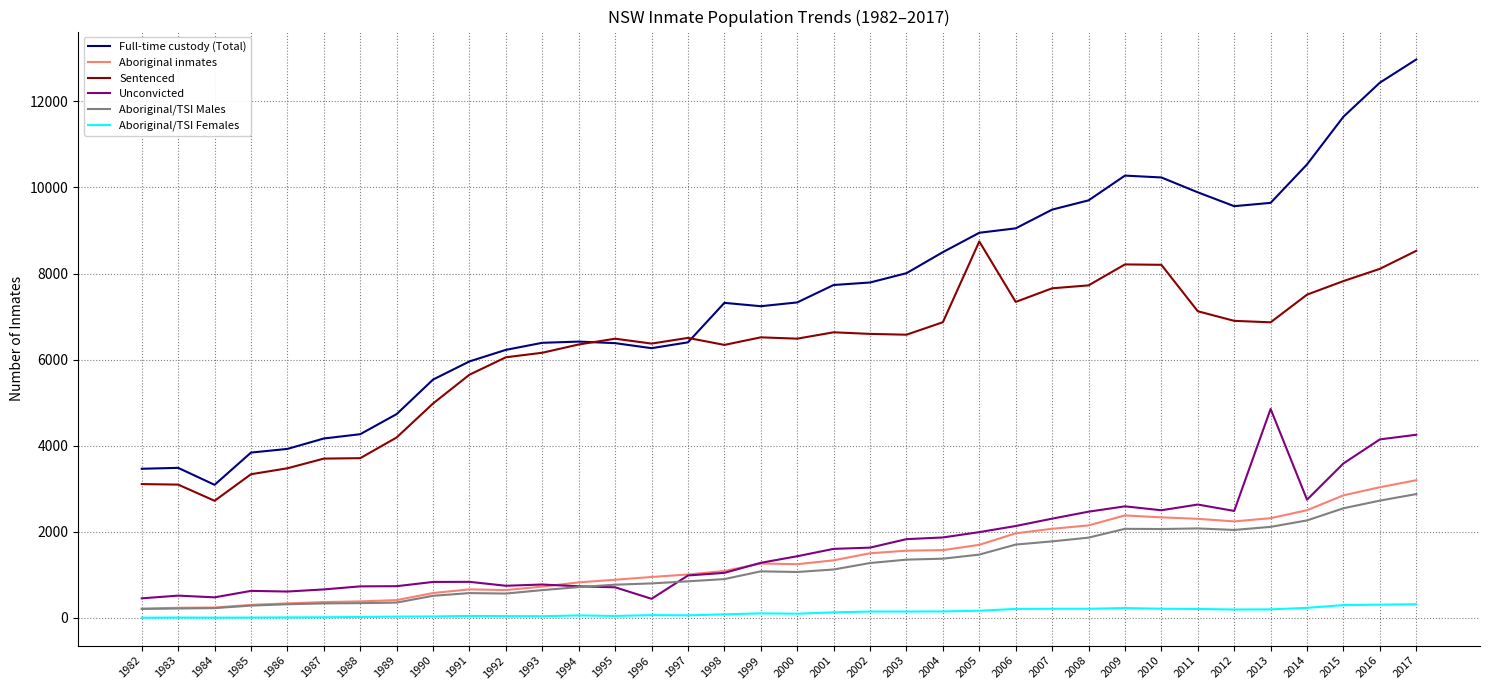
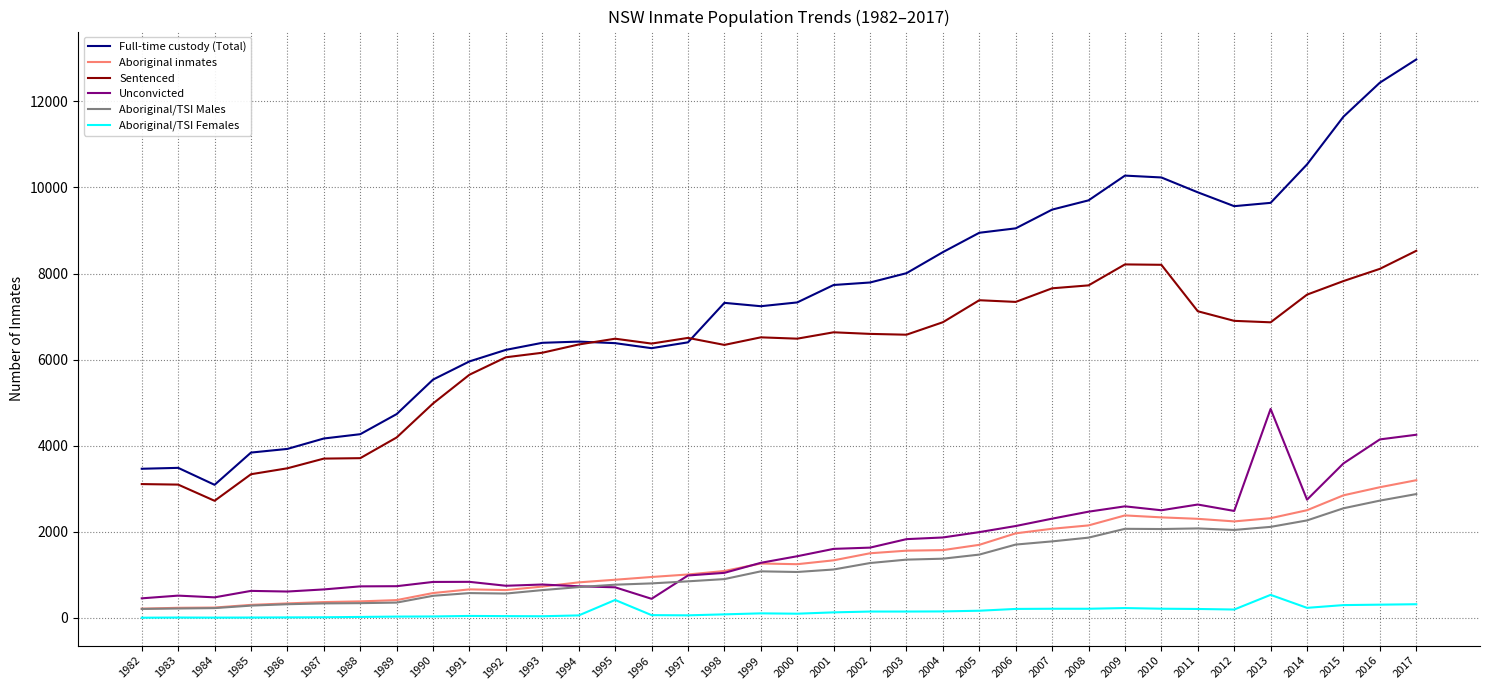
  {
    "Full-time custody (Total)": {
      "1982": 3500,
      "1983": 3500,
      "1984": 3100,
      "1985": 3800,
      "1986": 3900,
      "1987": 4200,
      "1988": 4300,
      "1989": 4700,
      "1990": 5500,
      "1991": 6000,
      "1992": 6200,
      "1993": 6400,
      "1994": 6400,
      "1995": 6400,
      "1996": 6300,
      "1997": 6400,
      "1998": 7300,
      "1999": 7200,
      "2000": 7300,
      "2001": 7700,
      "2002": 7800,
      "2003": 8000,
      "2004": 8500,
      "2005": 8900,
      "2006": 9100,
      "2007": 9500,
      "2008": 9700,
      "2009": 10300,
      "2010": 10200,
      "2011": 9900,
      "2012": 9600,
      "2013": 9600,
      "2014": 10500,
      "2015": 11600,
      "2016": 12400,
      "2017": 13000
    },
    "Aboriginal inmates": {
      "1990": 600,
      "1991": 700,
      "1992": 600,
      "1994": 800,
      "1995": 900,
      "1996": 1000,
      "2000": 1200,
      "2001": 1300,
      "2002": 1500,
      "2003": 1600,
      "2004": 1600,
      "2005": 1700,
      "2006": 2000,
      "2007": 2100,
      "2008": 2200,
      "2009": 2400,
      "2010": 2300,
      "2011": 2300,
      "2012": 2200,
      "2013": 2300,
      "2014": 2500,
      "2015": 2800,
      "2016": 3000,
      "2017": 3200
    },
    "Sentenced": {
      "1982": 3100,
      "1983": 3100,
      "1984": 2700,
      "1985": 3300,
      "1986": 3500,
      "1987": 3700,
      "1988": 3700,
      "1989": 4200,
      "1990": 5000,
      "1991": 5700,
      "1992": 6100,
      "1993": 6200,
      "1994": 6400,
      "1995": 6500,
      "1996": 6400,
      "1997": 6500,
      "1998": 6300,
      "1999": 6500,
      "2000": 6500,
      "2001": 6600,
      "2002": 6600,
      "2003": 6600,
      "2004": 6900,
-     "2005": 8700,
+     "2005": 7400,
      "2006": 7300,
      "2007": 7700,
      "2008": 7700,
      "2009": 8200,
      "2010": 8200,
      "2011": 7100,
      "2012": 6900,
      "2013": 6900,
      "2014": 7500,
      "2015": 7800,
      "2016": 8100,
      "2017": 8500
    },
    "Unconvicted": {
      "1982": 500,
      "1983": 500,
      "1984": 500,
      "1985": 600,
      "1986": 600,
      "1987": 700,
      "1988": 700,
      "1989": 700,
      "1990": 800,
      "1991": 800,
      "1992": 700,
      "1995": 700,
      "1996": 400,
      "2000": 1400,
      "2001": 1600,
      "2002": 1600,
      "2003": 1800,
      "2004": 1900,
      "2005": 2000,
      "2006": 2100,
      "2007": 2300,
      "2008": 2500,
      "2009": 2600,
      "2010": 2500,
      "2011": 2600,
      "2012": 2500,
      "2013": 4900,
      "2014": 2700,
      "2015": 3600,
      "2016": 4100,
      "2017": 4300
    },
    "Aboriginal/TSI Males": {
      "1990": 500,
      "1991": 600,
      "1992": 600,
      "1993": 600,
      "1995": 800,
      "1996": 800,
      "1997": 900,
      "1998": 900,
      "1999": 1100,
      "2000": 1100,
      "2001": 1100,
      "2002": 1300,
      "2003": 1400,
      "2004": 1400,
      "2005": 1500,
      "2006": 1700,
      "2007": 1800,
      "2008": 1900,
      "2009": 2100,
      "2010": 2100,
      "2011": 2100,
      "2012": 2000,
      "2013": 2100,
      "2014": 2300,
      "2015": 2500,
      "2016": 2700,
      "2017": 2900
    },
    "Aboriginal/TSI Females": {
      "1982": 0,
      "1983": 0,
      "1984": 0,
      "1985": 0,
      "1986": 0,
      "1987": 0,
      "1988": 0,
      "1989": 0,
      "1990": 0,
      "1991": 0,
      "1992": 0,
      "1993": 0,
      "1994": 100,
-     "1995": 0,
+     "1995": 400,
      "1996": 100,
      "1997": 100,
      "1998": 100,
      "1999": 100,
      "2000": 100,
      "2001": 100,
      "2002": 100,
      "2003": 100,
      "2004": 200,
      "2005": 200,
      "2006": 200,
      "2007": 200,
      "2008": 200,
      "2009": 200,
      "2010": 200,
      "2011": 200,
      "2012": 200,
-     "2013": 200,
+     "2013": 500,
      "2014": 200,
      "2015": 300,
      "2016": 300,
      "2017": 300
    }
  }
